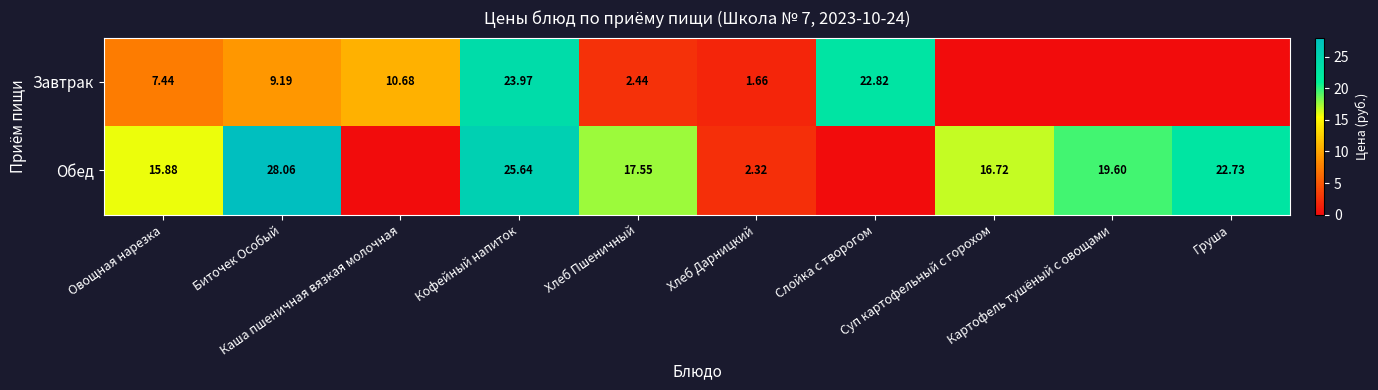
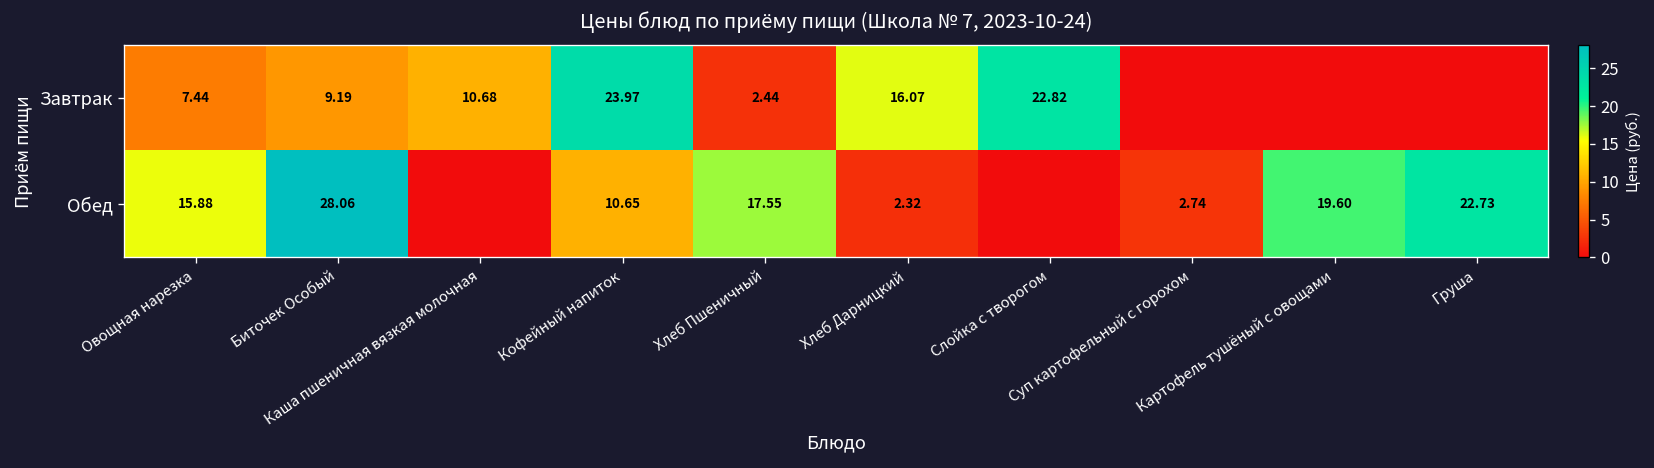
  {
    "Завтрак": {
      "Овощная нарезка": 7.44,
      "Биточек Особый": 9.19,
      "Каша пшеничная вязкая молочная": 10.68,
      "Кофейный напиток": 23.97,
      "Хлеб Пшеничный": 2.44,
-     "Хлеб Дарницкий": 1.66,
+     "Хлеб Дарницкий": 16.07,
      "Слойка с творогом": 22.82
    },
    "Обед": {
      "Овощная нарезка": 15.88,
      "Биточек Особый": 28.06,
-     "Кофейный напиток": 25.64,
+     "Кофейный напиток": 10.65,
      "Хлеб Пшеничный": 17.55,
      "Хлеб Дарницкий": 2.32,
-     "Суп картофельный с горохом": 16.72,
+     "Суп картофельный с горохом": 2.74,
      "Картофель тушёный с овощами": 19.60,
      "Груша": 22.73
    }
  }
